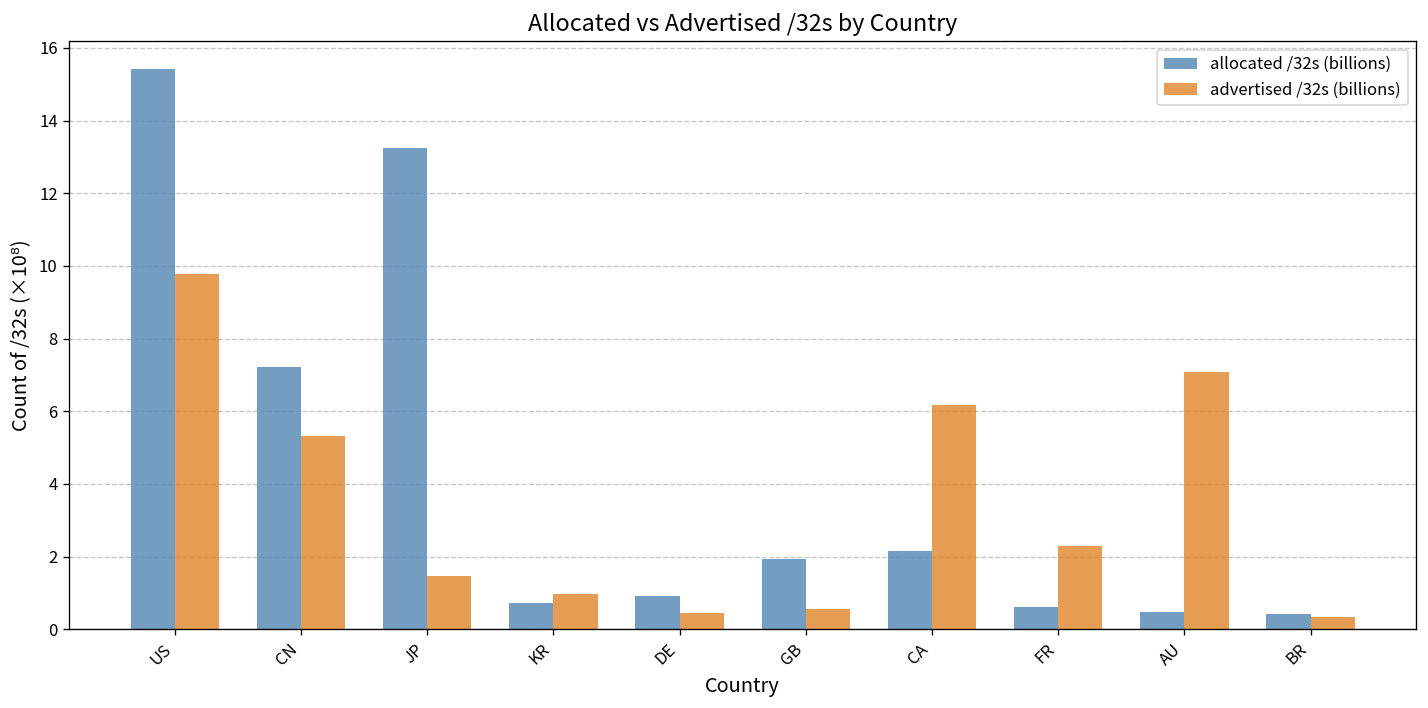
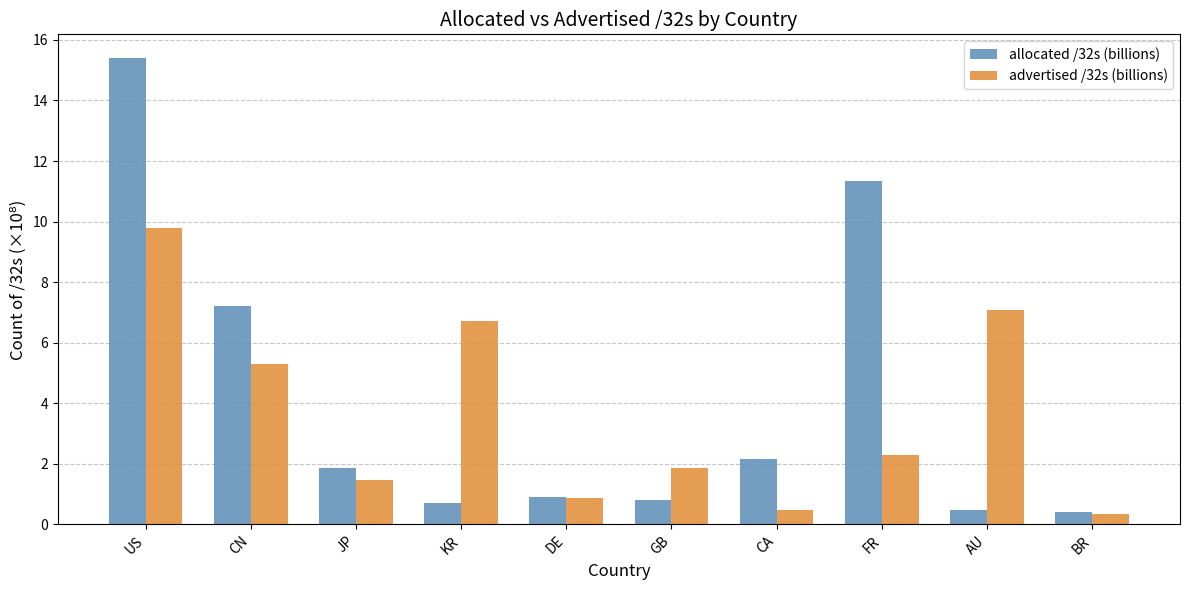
  {
    "allocated /32s (billions)": {
      "US": 15.4,
      "CN": 7.2,
-     "JP": 13.3,
+     "JP": 1.9,
      "KR": 0.7,
      "DE": 0.9,
-     "GB": 1.9,
+     "GB": 0.8,
      "CA": 2.2,
-     "FR": 0.6,
+     "FR": 11.3,
      "AU": 0.5,
      "BR": 0.4
    },
    "advertised /32s (billions)": {
      "US": 9.8,
      "CN": 5.3,
      "JP": 1.5,
-     "KR": 1.0,
-     "DE": 0.4,
-     "GB": 0.6,
-     "CA": 6.2,
+     "KR": 6.7,
+     "DE": 0.9,
+     "GB": 1.9,
+     "CA": 0.5,
      "FR": 2.3,
      "AU": 7.1,
      "BR": 0.4
    }
  }
